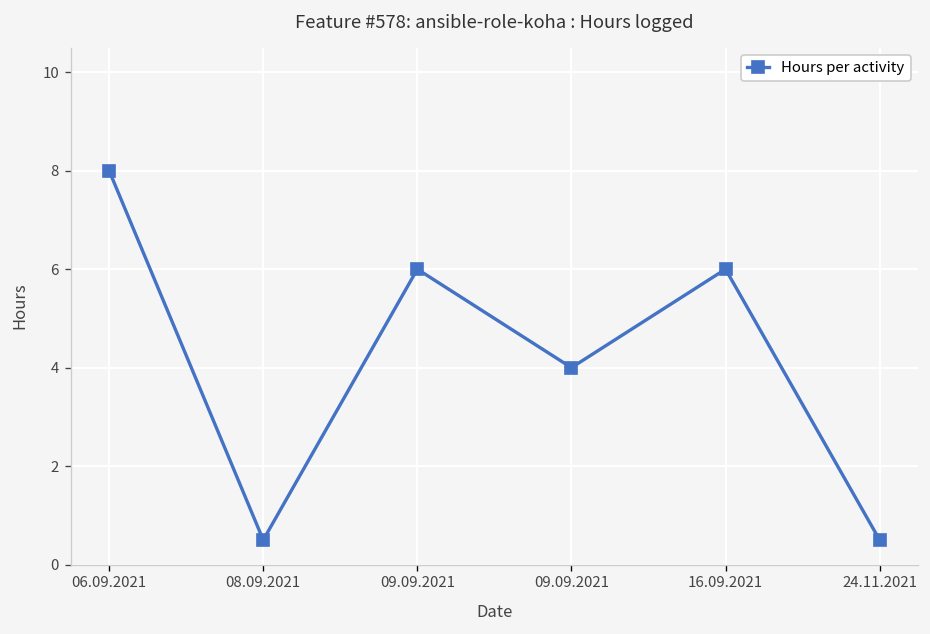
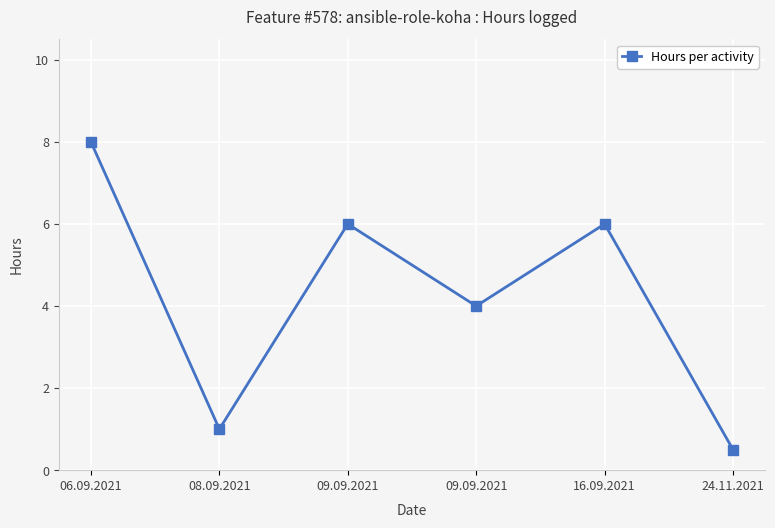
  {
    "06.09.2021": 8.0,
-   "08.09.2021": 0.5,
+   "08.09.2021": 1.0,
    "16.09.2021": 6.0,
    "24.11.2021": 0.5
  }
